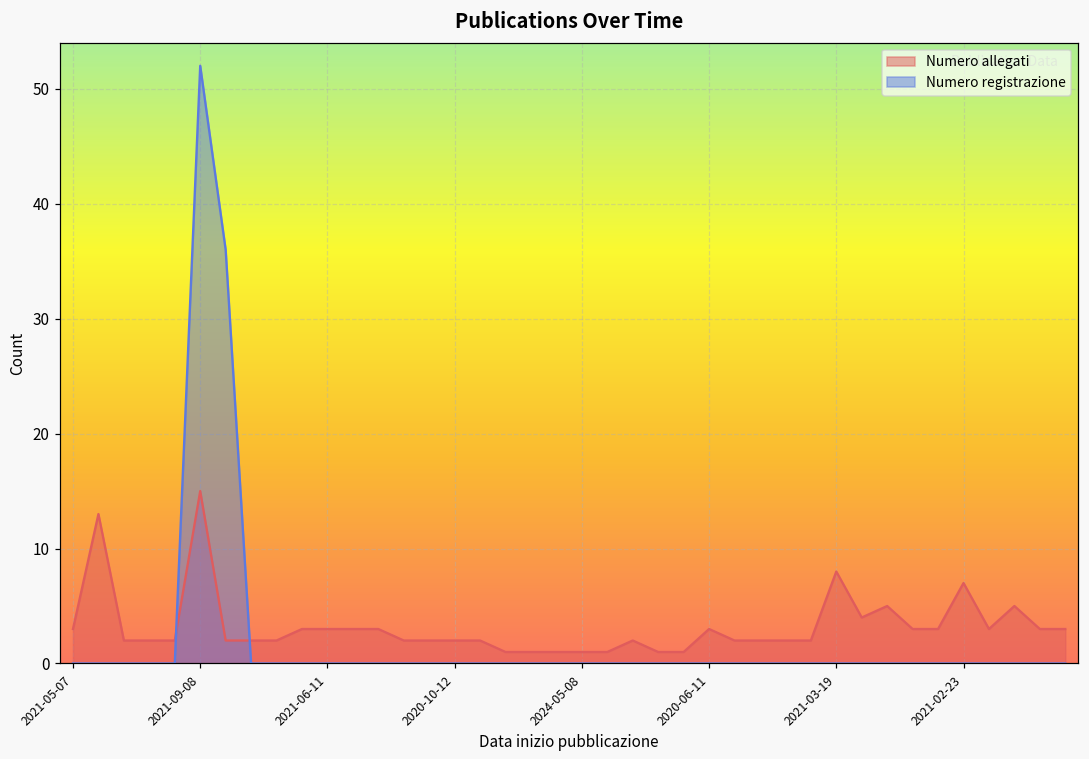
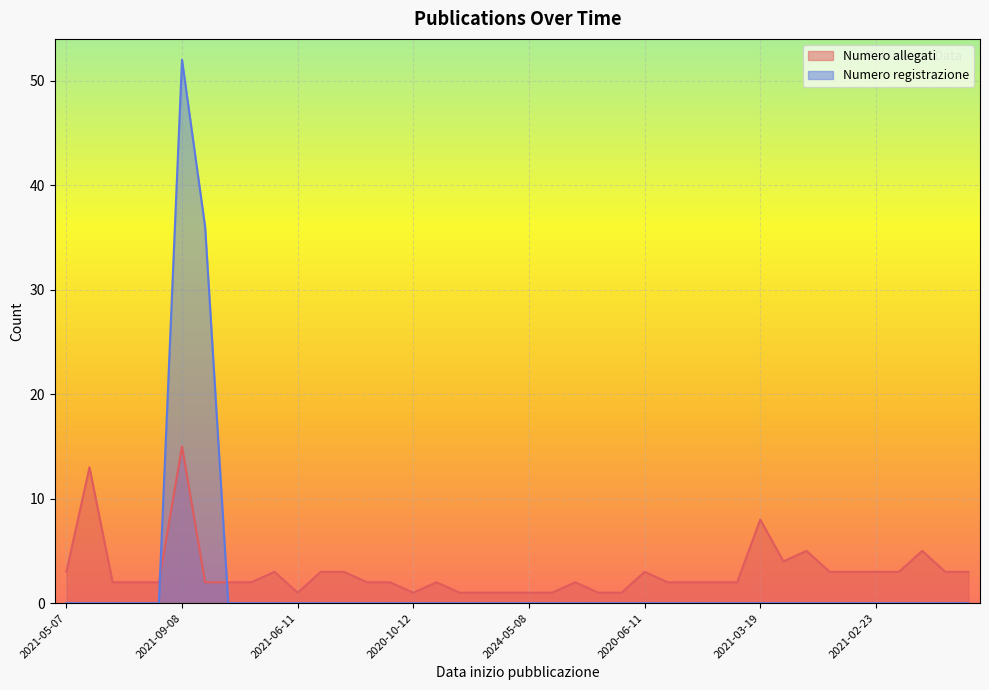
  {
    "Numero allegati": {
      "2021-05-07": 3,
      "2021-09-08": 15,
-     "2021-06-11": 3,
-     "2020-10-12": 2,
+     "2021-06-11": 1,
+     "2020-10-12": 1,
      "2020-06-11": 3,
      "2021-03-19": 8,
-     "2021-02-23": 7
+     "2021-02-23": 3
    },
    "Numero registrazione": {
      "2021-05-07": 0,
      "2021-09-08": 52,
      "2021-06-11": 0,
      "2020-10-12": 0,
      "2020-06-11": 0,
      "2021-03-19": 0,
      "2021-02-23": 0
    }
  }
